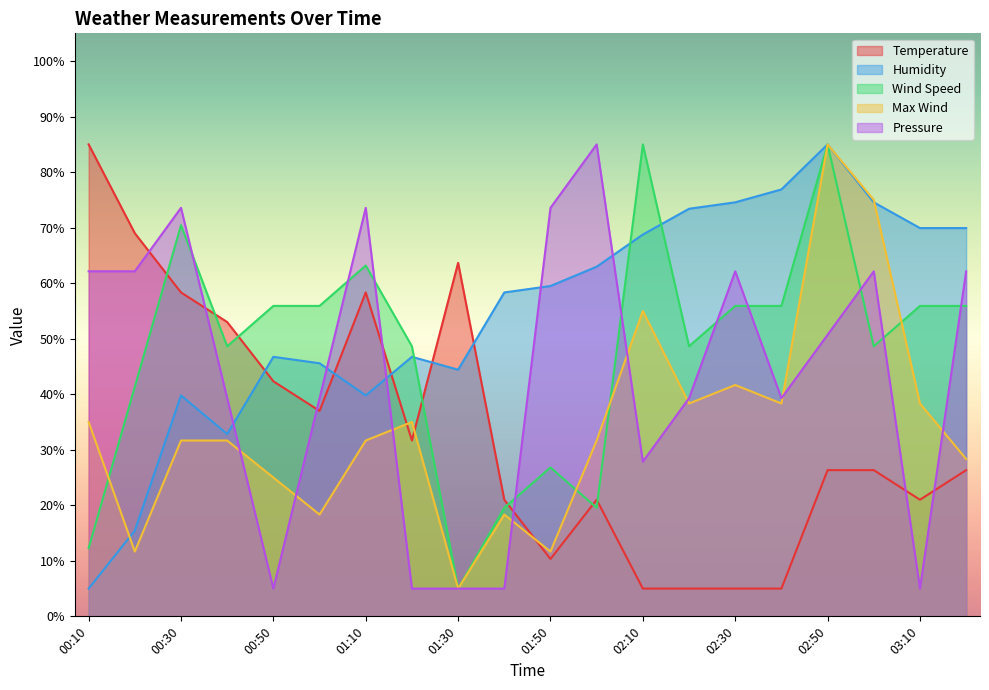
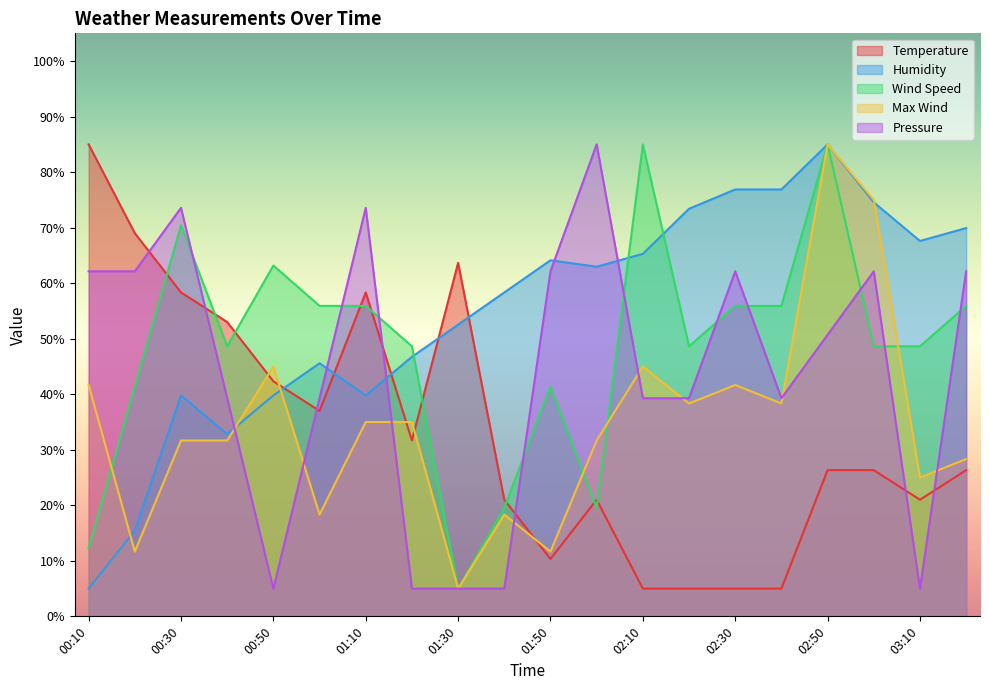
  {
    "Temperature": {
      "00:10": "85%",
      "00:30": "58%",
      "00:50": "42%",
      "01:10": "58%",
      "01:30": "64%",
      "01:50": "10%",
      "02:10": "5%",
      "02:30": "5%",
      "02:50": "26%",
      "03:10": "21%"
    },
    "Humidity": {
      "00:10": "5%",
      "00:30": "40%",
-     "00:50": "47%",
+     "00:50": "40%",
      "01:10": "40%",
-     "01:30": "44%",
-     "01:50": "59%",
-     "02:10": "69%",
-     "02:30": "75%",
-     "03:10": "70%"
+     "01:30": "53%",
+     "01:50": "64%",
+     "02:10": "65%",
+     "02:30": "77%",
+     "03:10": "68%"
    },
    "Wind Speed": {
      "00:10": "12%",
      "00:30": "70%",
-     "00:50": "56%",
-     "01:10": "63%",
-     "01:50": "27%",
+     "00:50": "63%",
+     "01:10": "56%",
+     "01:50": "41%",
      "02:10": "85%",
      "02:30": "56%",
-     "03:10": "56%"
+     "03:10": "49%"
    },
    "Max Wind": {
-     "00:10": "35%",
+     "00:10": "42%",
      "00:30": "32%",
-     "00:50": "25%",
-     "01:10": "32%",
+     "00:50": "45%",
+     "01:10": "35%",
      "01:50": "12%",
-     "02:10": "55%",
+     "02:10": "45%",
      "02:30": "42%",
-     "03:10": "38%"
+     "03:10": "25%"
    },
    "Pressure": {
      "00:10": "62%",
      "00:30": "74%",
      "00:50": "5%",
      "01:10": "74%",
-     "01:50": "74%",
-     "02:10": "28%",
+     "01:50": "62%",
+     "02:10": "39%",
      "02:30": "62%",
      "02:50": "51%",
      "03:10": "5%"
    }
  }
